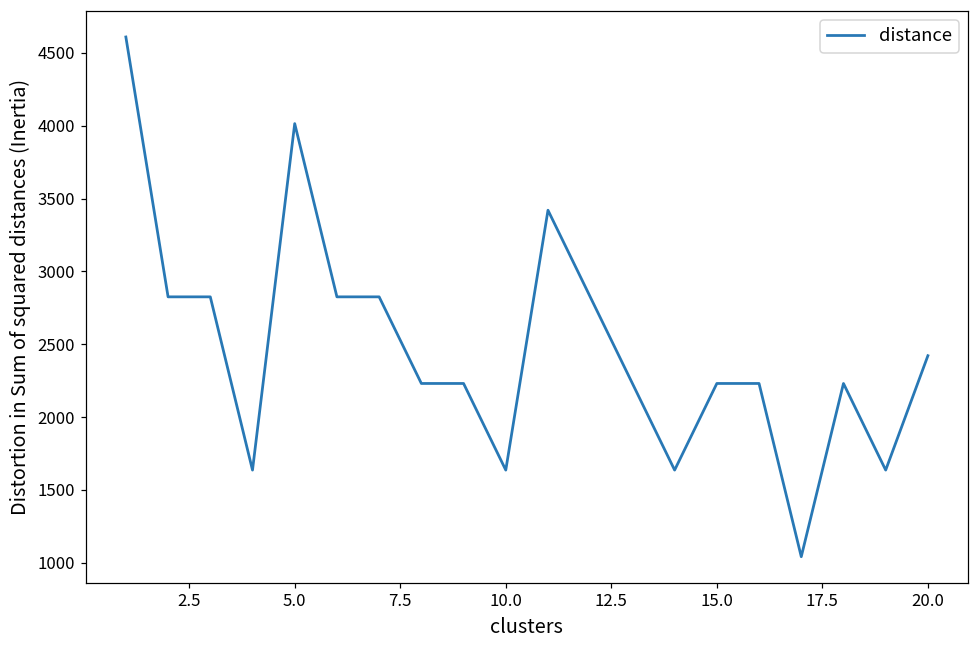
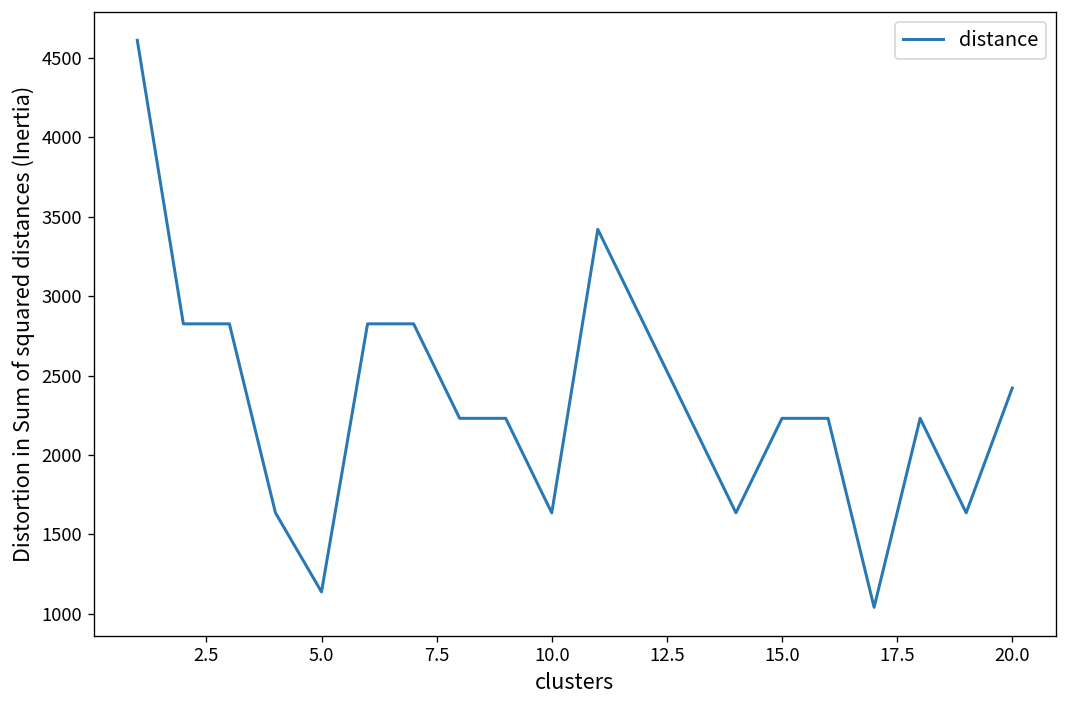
  {
-   "5.0": 4010,
+   "5.0": 1140,
    "10.0": 1640,
    "15.0": 2230,
    "20.0": 2420
  }
